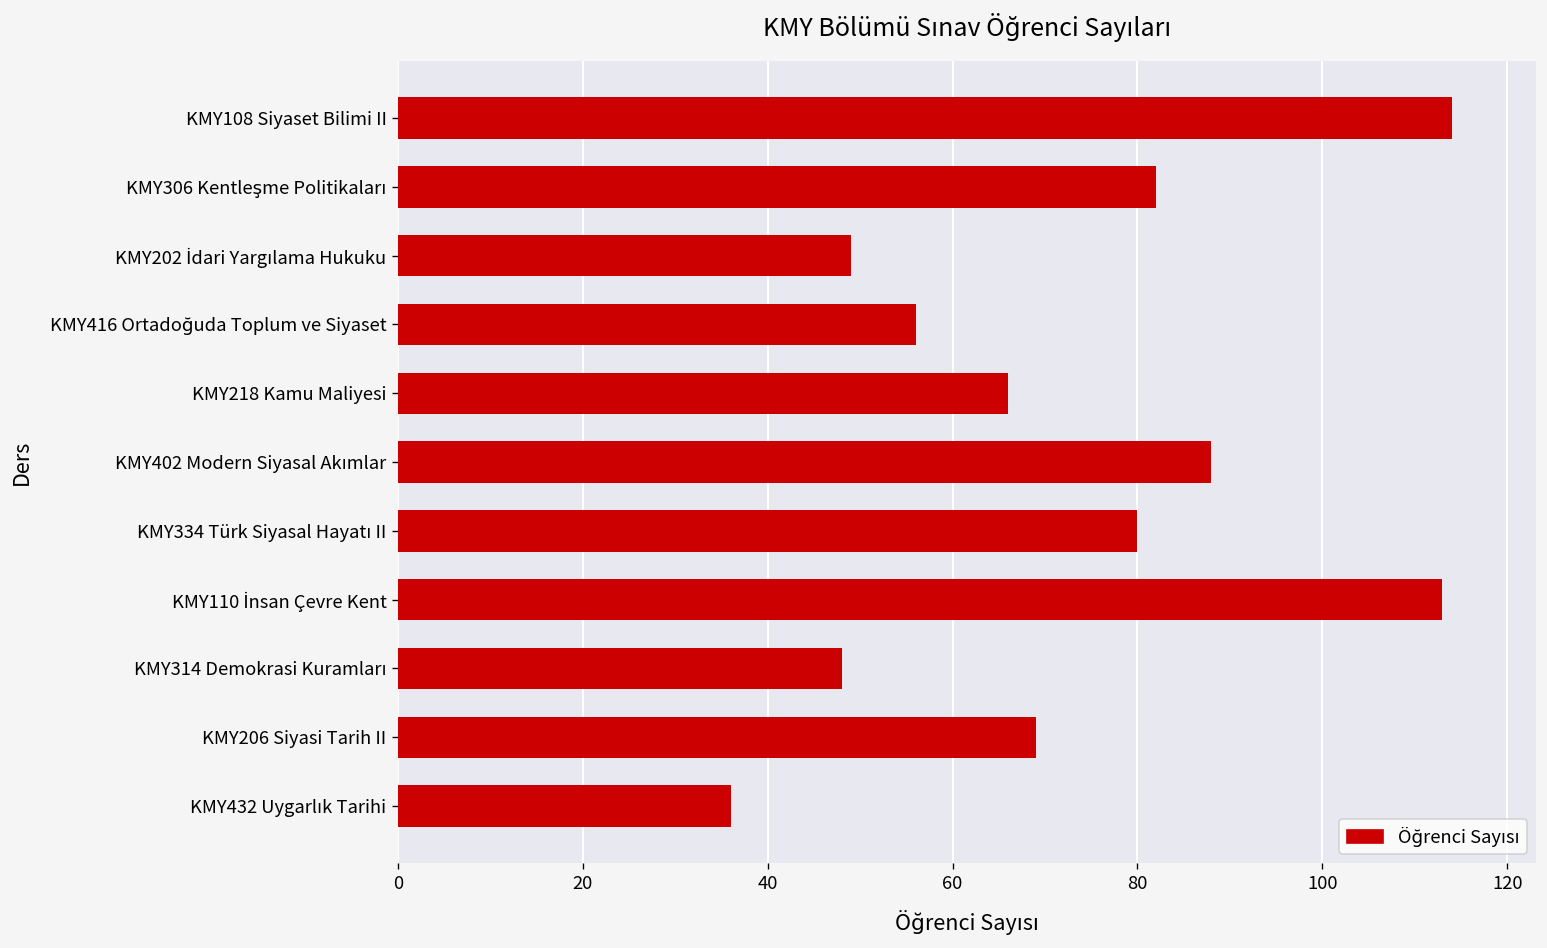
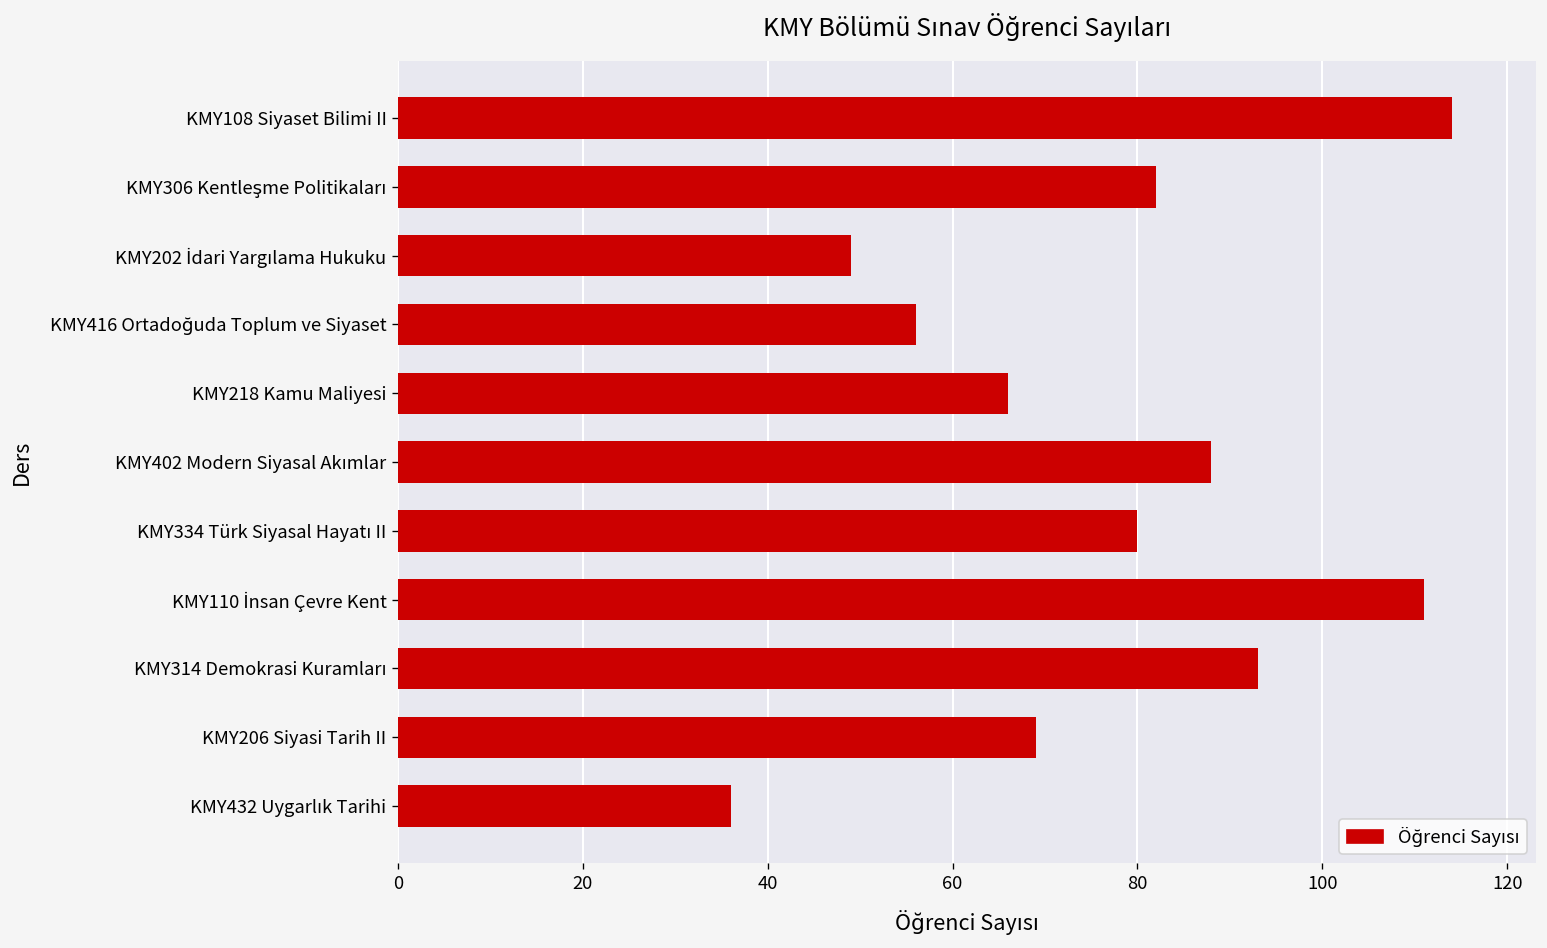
  {
    "KMY108 Siyaset Bilimi II": 114,
    "KMY306 Kentleşme Politikaları": 82,
    "KMY202 İdari Yargılama Hukuku": 49,
    "KMY416 Ortadoğuda Toplum ve Siyaset": 56,
    "KMY218 Kamu Maliyesi": 66,
    "KMY402 Modern Siyasal Akımlar": 88,
    "KMY334 Türk Siyasal Hayatı II": 80,
-   "KMY110 İnsan Çevre Kent": 113,
-   "KMY314 Demokrasi Kuramları": 48,
+   "KMY110 İnsan Çevre Kent": 111,
+   "KMY314 Demokrasi Kuramları": 93,
    "KMY206 Siyasi Tarih II": 69,
    "KMY432 Uygarlık Tarihi": 36
  }
